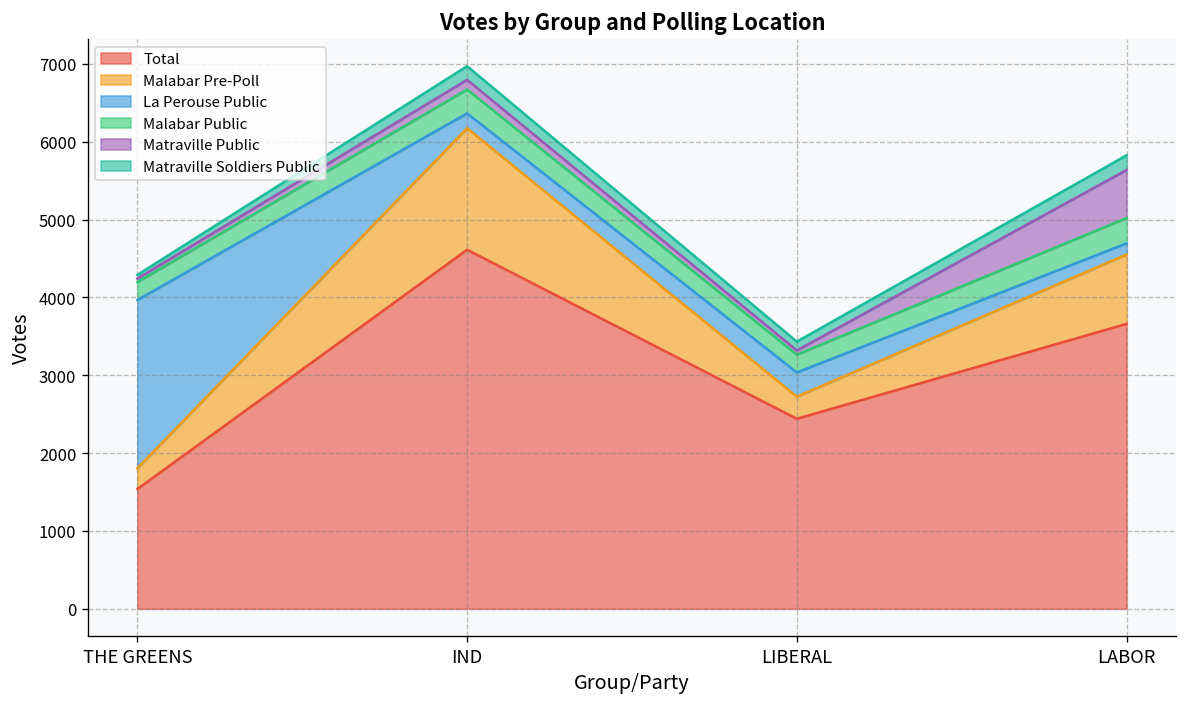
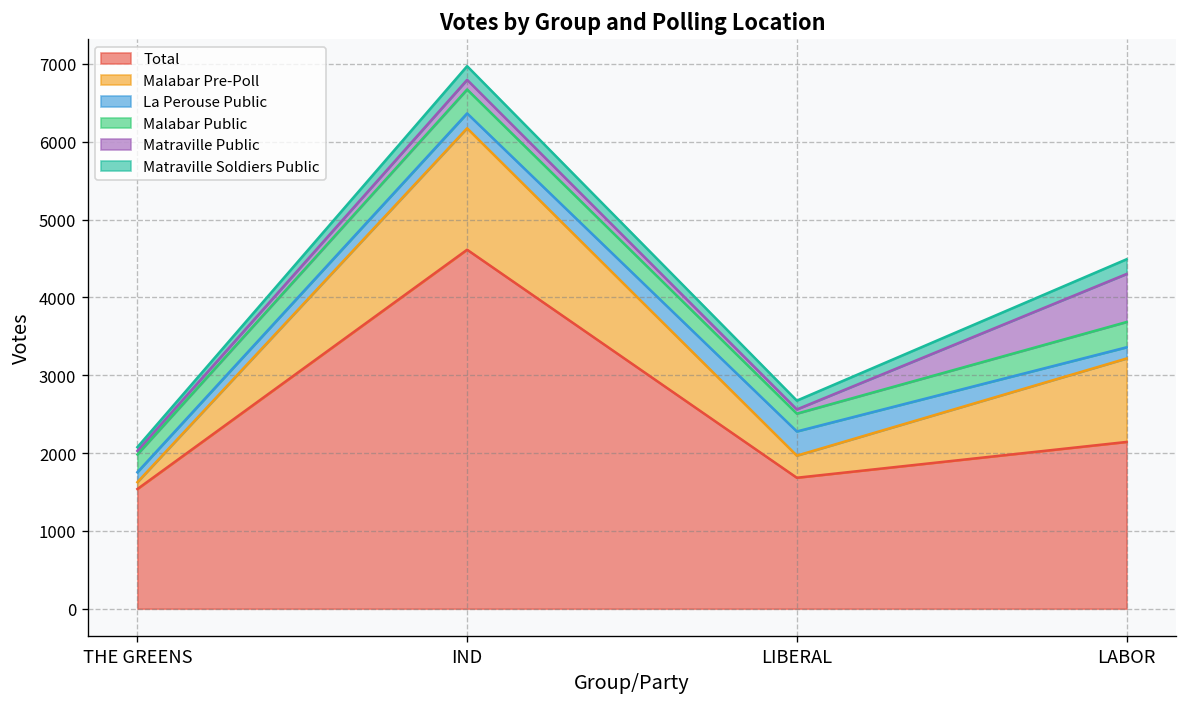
  {
    "Total": {
      "THE GREENS": 1500,
      "IND": 4600,
-     "LIBERAL": 2400,
-     "LABOR": 3700
+     "LIBERAL": 1700,
+     "LABOR": 2100
    },
    "Malabar Pre-Poll": {
-     "THE GREENS": 300,
+     "THE GREENS": 100,
      "IND": 1600,
      "LIBERAL": 300,
-     "LABOR": 900
+     "LABOR": 1100
    },
    "La Perouse Public": {
-     "THE GREENS": 2200,
+     "THE GREENS": 100,
      "IND": 200,
      "LIBERAL": 300,
      "LABOR": 100
    },
    "Matraville Public": {
      "THE GREENS": 0,
      "IND": 100,
      "LIBERAL": 100,
      "LABOR": 600
    }
  }
